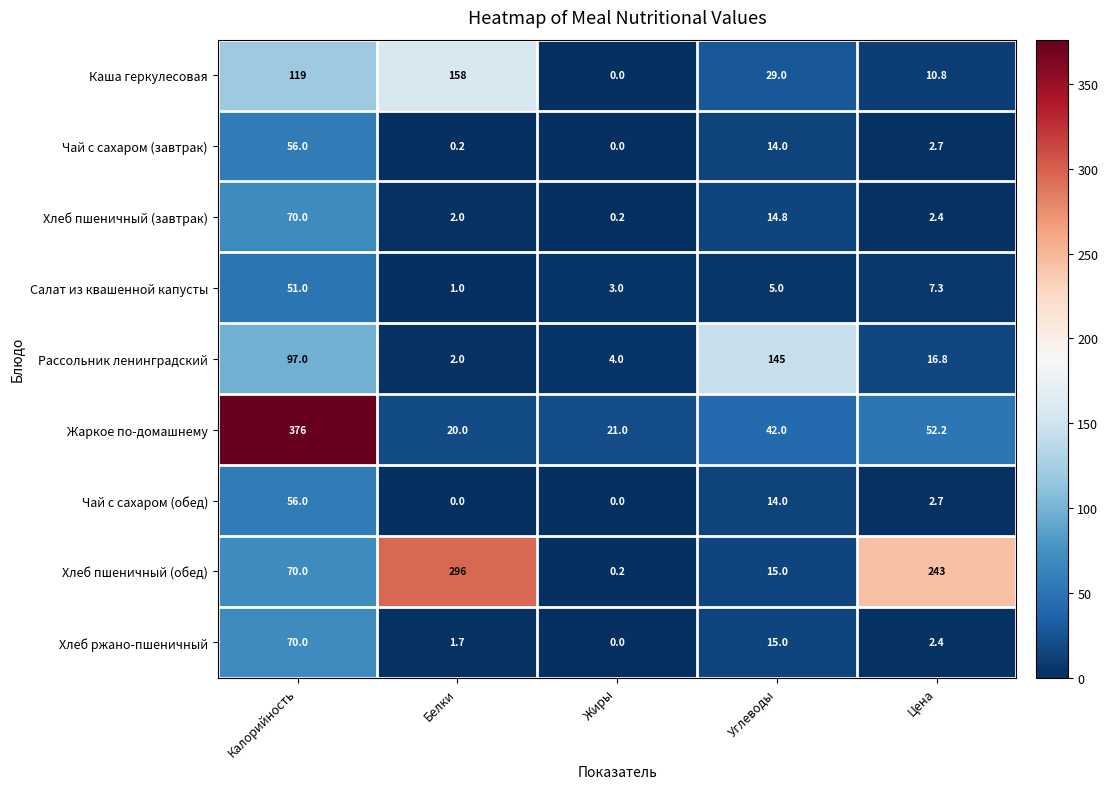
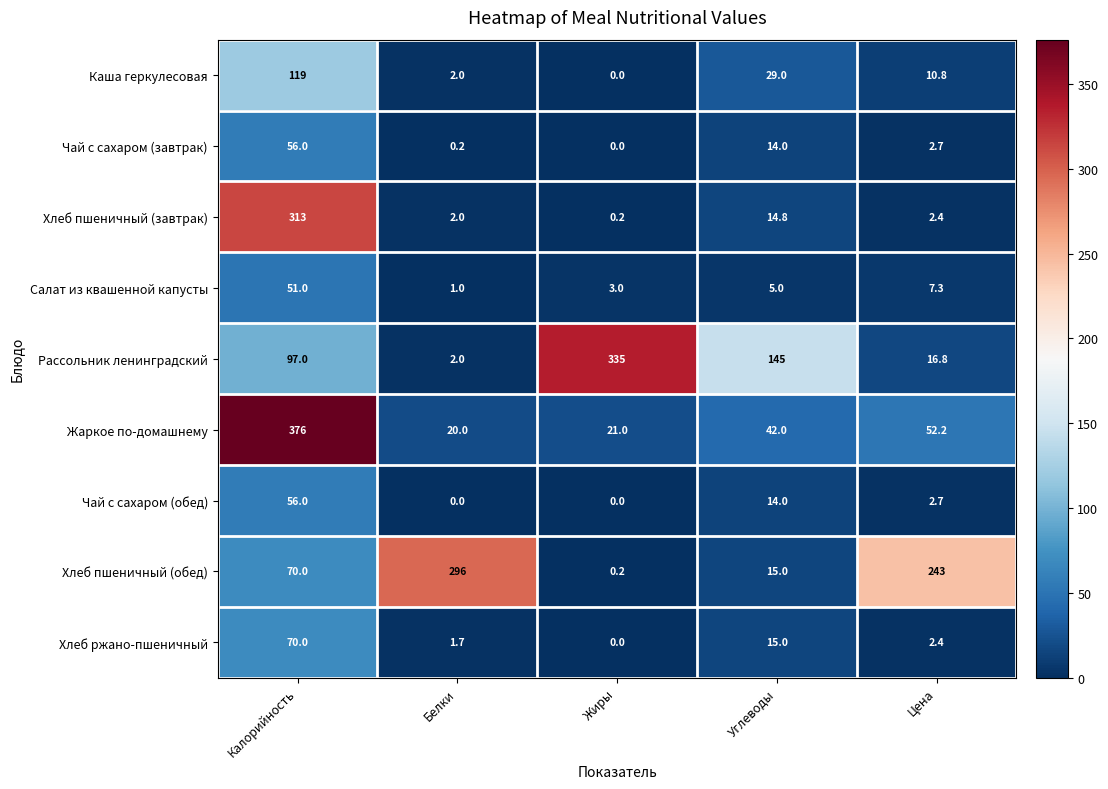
  {
    "Каша геркулесовая": {
      "Калорийность": 119,
-     "Белки": 158,
+     "Белки": 2.0,
      "Жиры": 0.0,
      "Углеводы": 29.0,
      "Цена": 10.8
    },
    "Чай с сахаром (завтрак)": {
      "Калорийность": 56.0,
      "Белки": 0.2,
      "Жиры": 0.0,
      "Углеводы": 14.0,
      "Цена": 2.7
    },
    "Хлеб пшеничный (завтрак)": {
-     "Калорийность": 70.0,
+     "Калорийность": 313,
      "Белки": 2.0,
      "Жиры": 0.2,
      "Углеводы": 14.8,
      "Цена": 2.4
    },
    "Салат из квашенной капусты": {
      "Калорийность": 51.0,
      "Белки": 1.0,
      "Жиры": 3.0,
      "Углеводы": 5.0,
      "Цена": 7.3
    },
    "Рассольник ленинградский": {
      "Калорийность": 97.0,
      "Белки": 2.0,
-     "Жиры": 4.0,
+     "Жиры": 335,
      "Углеводы": 145,
      "Цена": 16.8
    },
    "Жаркое по-домашнему": {
      "Калорийность": 376,
      "Белки": 20.0,
      "Жиры": 21.0,
      "Углеводы": 42.0,
      "Цена": 52.2
    },
    "Чай с сахаром (обед)": {
      "Калорийность": 56.0,
      "Белки": 0.0,
      "Жиры": 0.0,
      "Углеводы": 14.0,
      "Цена": 2.7
    },
    "Хлеб пшеничный (обед)": {
      "Калорийность": 70.0,
      "Белки": 296,
      "Жиры": 0.2,
      "Углеводы": 15.0,
      "Цена": 243
    },
    "Хлеб ржано-пшеничный": {
      "Калорийность": 70.0,
      "Белки": 1.7,
      "Жиры": 0.0,
      "Углеводы": 15.0,
      "Цена": 2.4
    }
  }
